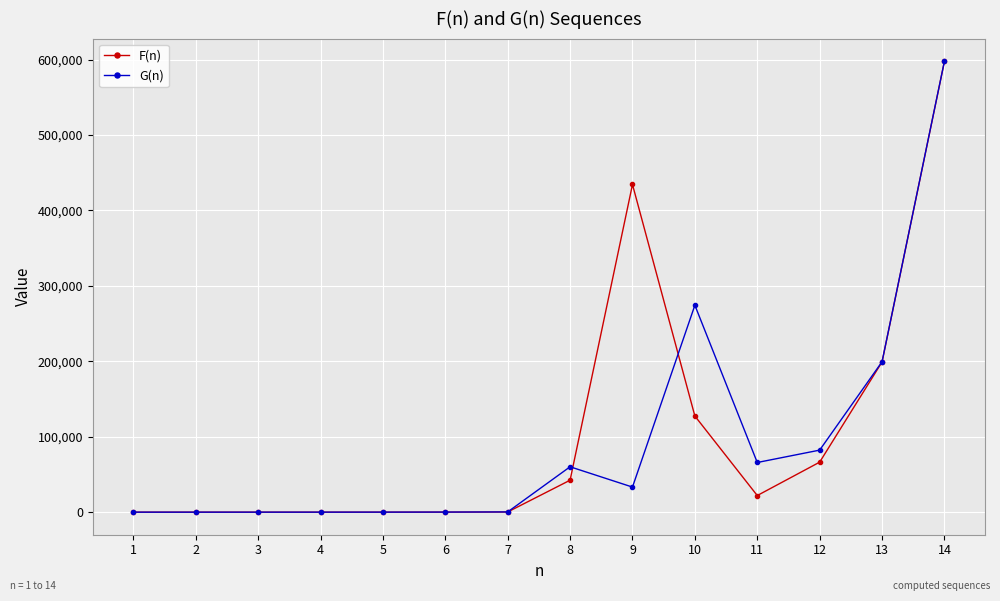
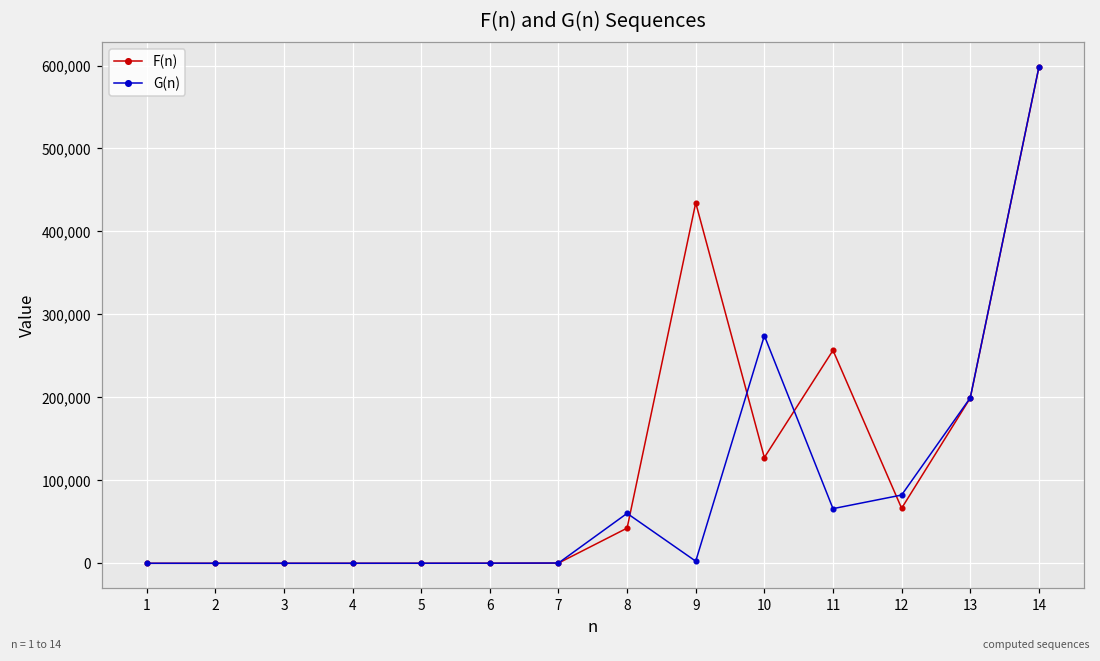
  {
    "F(n)": {
      "8": "40,000",
      "9": "430,000",
      "10": "130,000",
-     "11": "20,000",
+     "11": "260,000",
      "12": "70,000"
    },
    "G(n)": {
      "8": "60,000",
-     "9": "30,000",
+     "9": "0",
      "10": "270,000",
      "11": "70,000",
      "12": "80,000"
    }
  }
